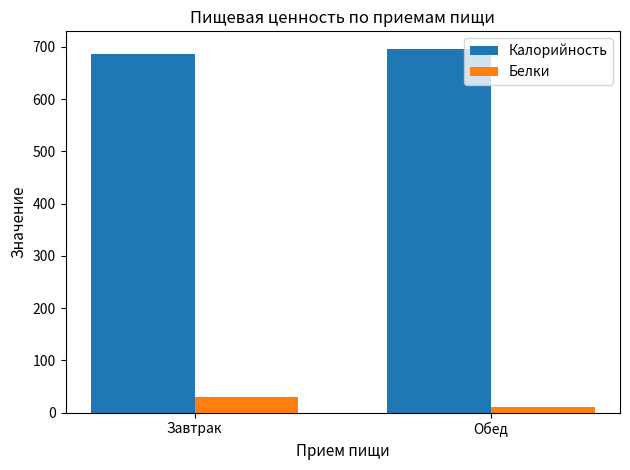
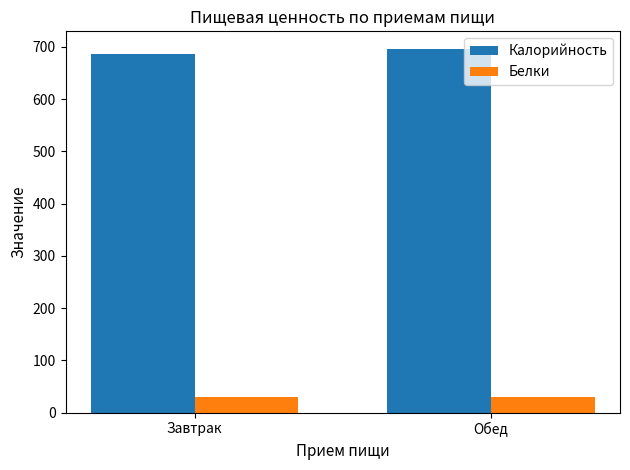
  {
    "Калорийность": {
      "Завтрак": 690,
      "Обед": 700
    },
    "Белки": {
      "Завтрак": 30,
-     "Обед": 10
+     "Обед": 30
    }
  }
